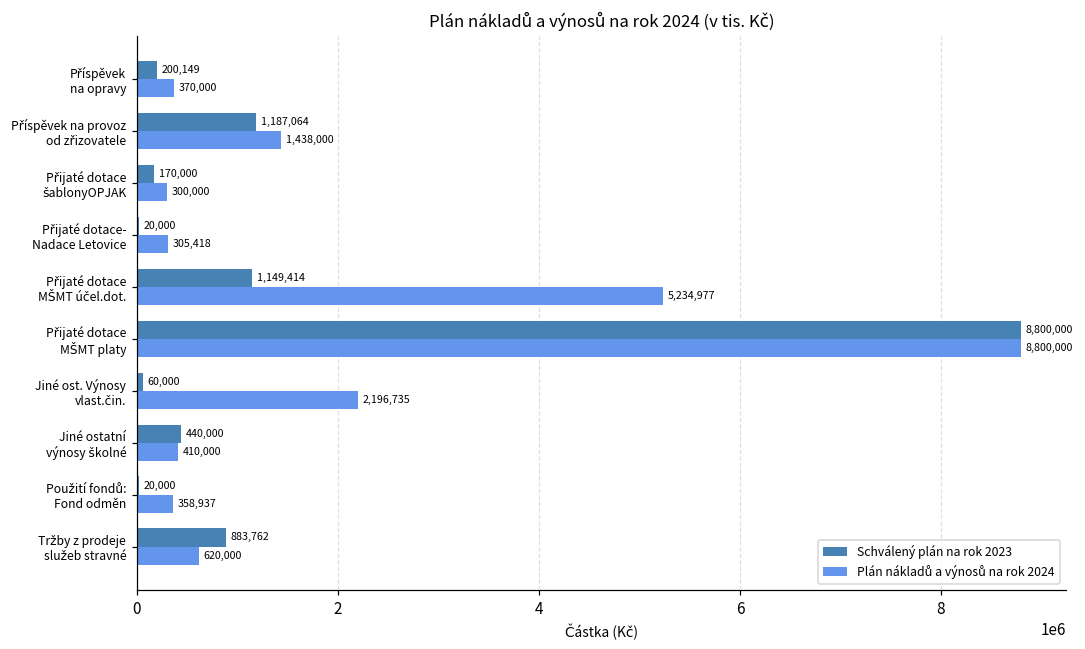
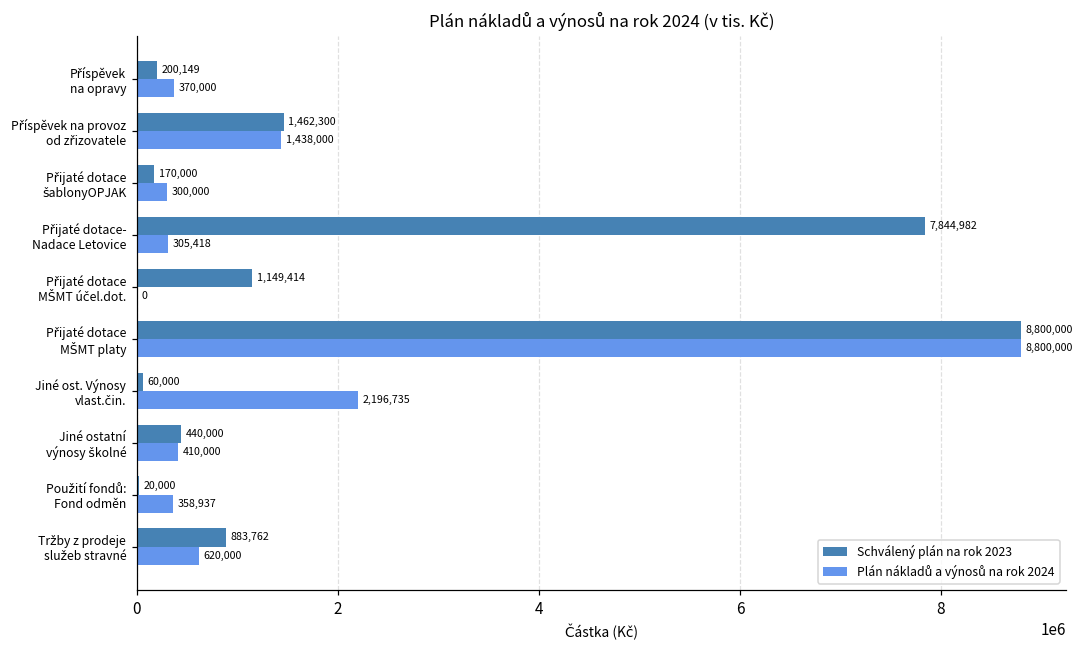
  {
    "Schválený plán na rok 2023": {
      "Příspěvek na opravy": "200,149",
-     "Příspěvek na provoz od zřizovatele": "1,187,064",
+     "Příspěvek na provoz od zřizovatele": "1,462,300",
      "Přijaté dotace šablonyOPJAK": "170,000",
-     "Přijaté dotace- Nadace Letovice": "20,000",
+     "Přijaté dotace- Nadace Letovice": "7,844,982",
      "Přijaté dotace MŠMT účel.dot.": "1,149,414",
      "Přijaté dotace MŠMT platy": "8,800,000",
      "Jiné ost. Výnosy vlast.čin.": "60,000",
      "Jiné ostatní výnosy školné": "440,000",
      "Použití fondů: Fond odměn": "20,000",
      "Tržby z prodeje služeb stravné": "883,762"
    },
    "Plán nákladů a výnosů na rok 2024": {
      "Příspěvek na opravy": "370,000",
      "Příspěvek na provoz od zřizovatele": "1,438,000",
      "Přijaté dotace šablonyOPJAK": "300,000",
      "Přijaté dotace- Nadace Letovice": "305,418",
-     "Přijaté dotace MŠMT účel.dot.": "5,234,977",
+     "Přijaté dotace MŠMT účel.dot.": "0",
      "Přijaté dotace MŠMT platy": "8,800,000",
      "Jiné ost. Výnosy vlast.čin.": "2,196,735",
      "Jiné ostatní výnosy školné": "410,000",
      "Použití fondů: Fond odměn": "358,937",
      "Tržby z prodeje služeb stravné": "620,000"
    }
  }
